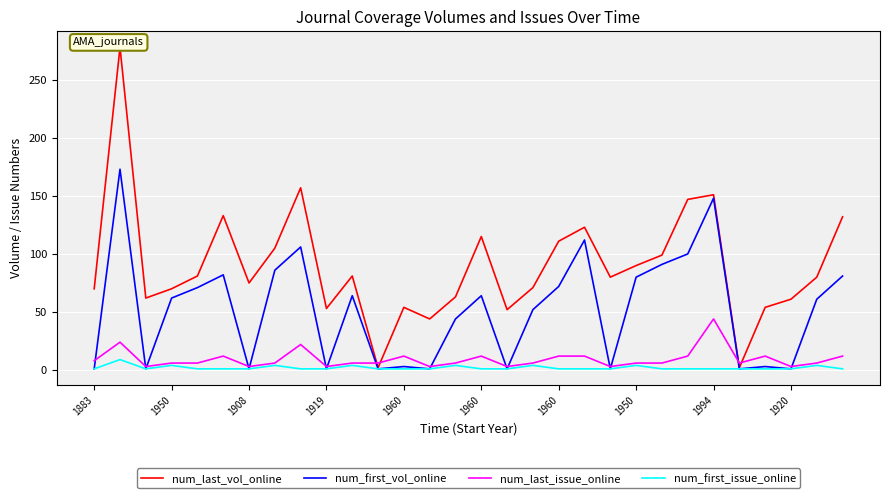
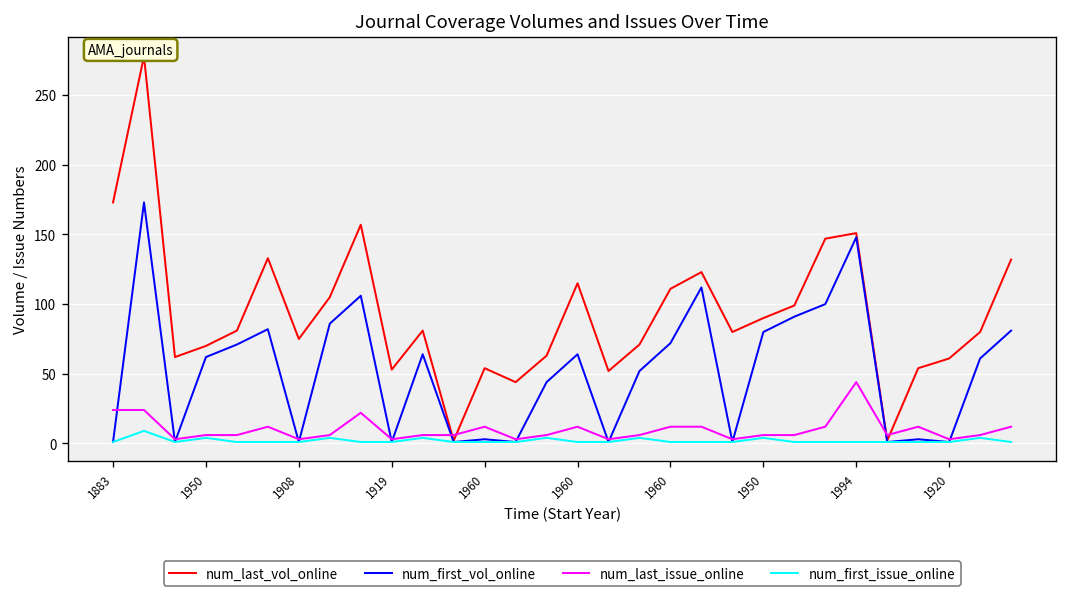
  {
    "num_last_vol_online": {
-     "1883": 70,
+     "1883": 173,
      "1908": 75,
      "1919": 53,
      "1994": 151
    },
    "num_first_vol_online": {
      "1994": 148
    },
    "num_last_issue_online": {
-     "1883": 8,
+     "1883": 24,
      "1994": 44
    },
    "num_first_issue_online": {
      "1994": 1
    }
  }
